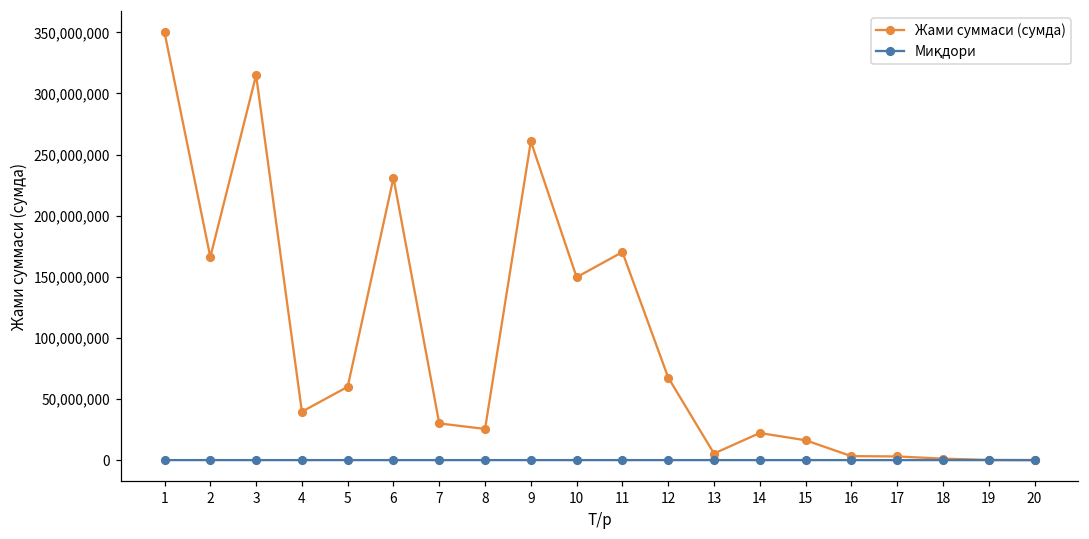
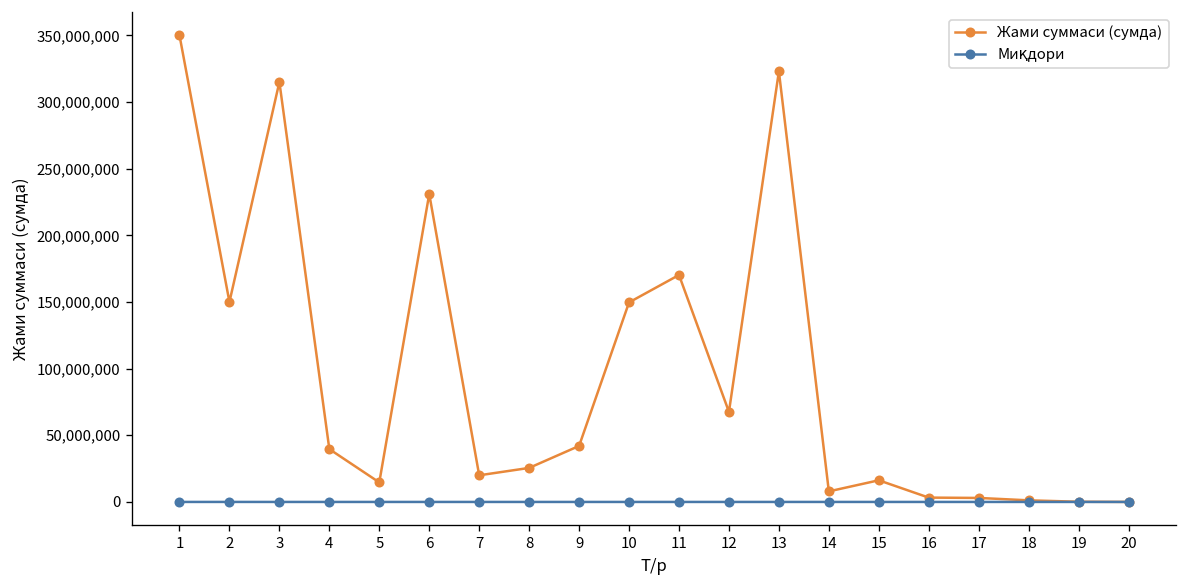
  {
    "Жами суммаси (сумда)": {
      "1": "350,000,000",
-     "2": "166,000,000",
+     "2": "150,000,000",
      "3": "315,000,000",
      "4": "40,000,000",
-     "5": "60,000,000",
+     "5": "15,000,000",
      "6": "231,000,000",
-     "7": "30,000,000",
+     "7": "20,000,000",
      "8": "26,000,000",
-     "9": "261,000,000",
+     "9": "42,000,000",
      "10": "150,000,000",
      "11": "170,000,000",
      "12": "68,000,000",
-     "13": "5,000,000",
-     "14": "22,000,000",
+     "13": "323,000,000",
+     "14": "8,000,000",
      "15": "16,000,000",
      "16": "3,000,000",
      "17": "3,000,000"
    },
    "Миқдори": {
      "1": "0",
      "2": "0",
      "3": "0",
      "4": "0",
      "5": "0",
      "6": "0",
      "7": "0",
      "8": "0",
      "9": "0",
      "10": "0",
      "11": "0",
      "12": "0",
      "13": "0",
      "14": "0",
      "15": "0",
      "16": "0",
      "17": "0"
    }
  }
